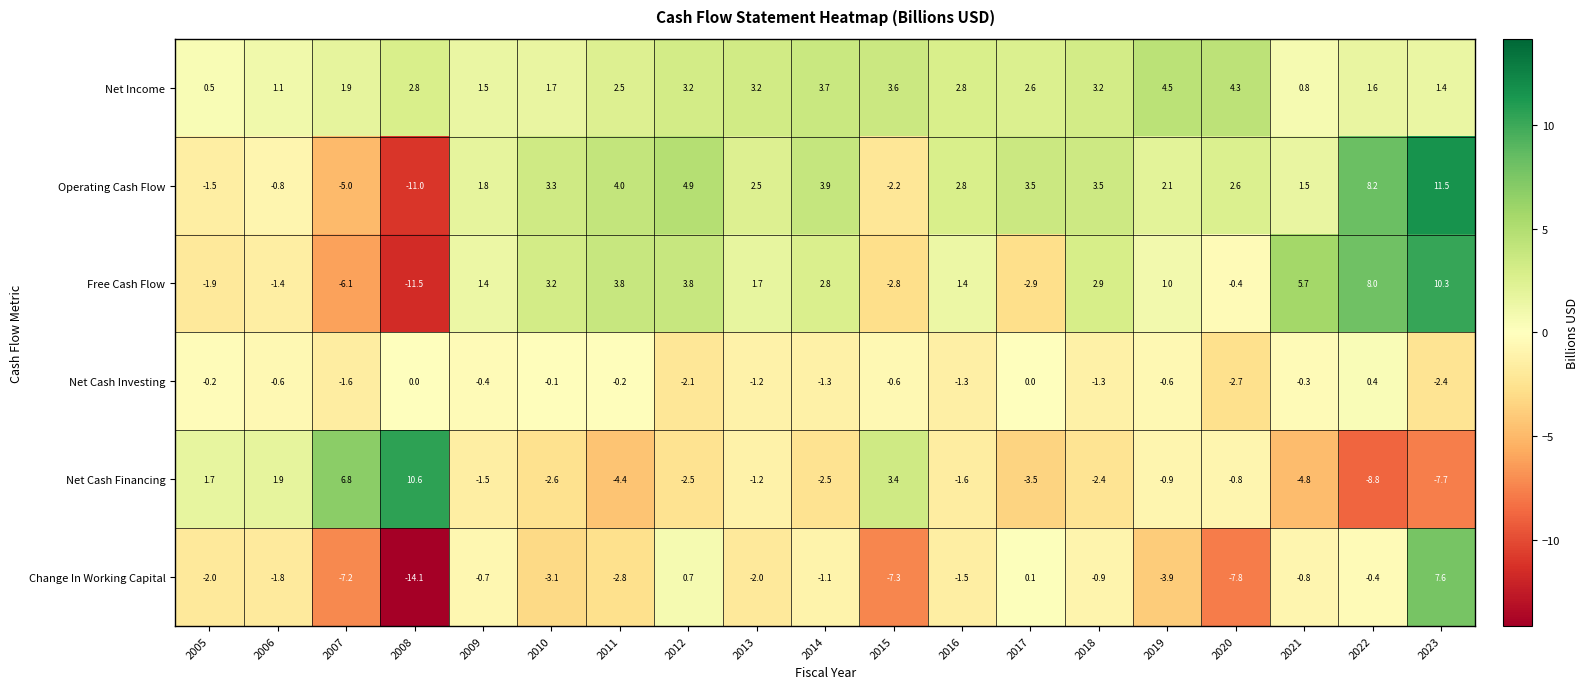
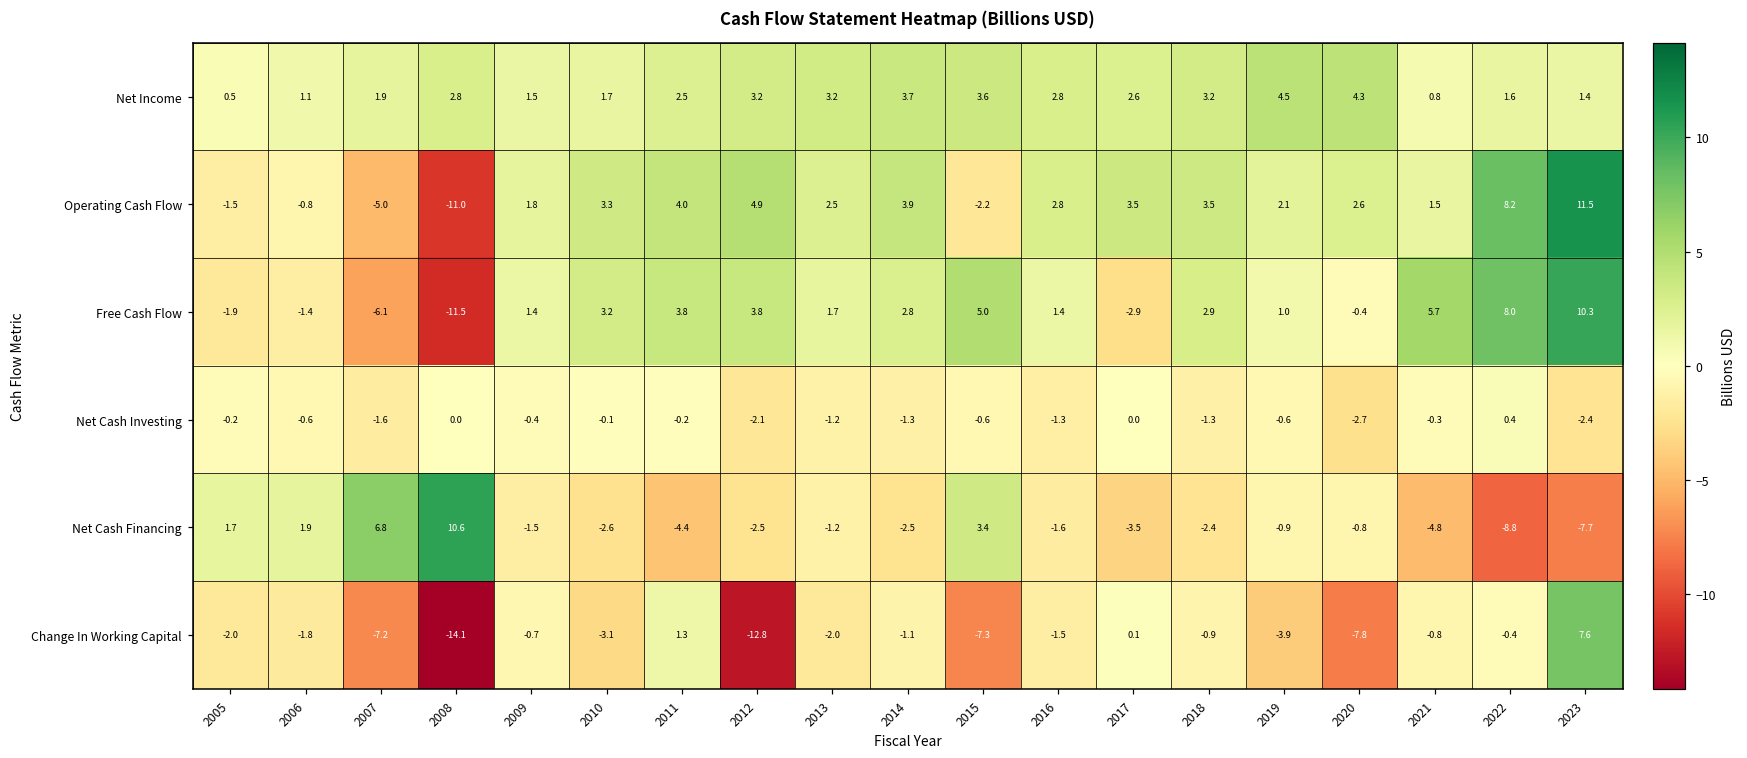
  {
    "Net Income": {
      "2005": 0.5,
      "2006": 1.1,
      "2007": 1.9,
      "2008": 2.8,
      "2009": 1.5,
      "2010": 1.7,
      "2011": 2.5,
      "2012": 3.2,
      "2013": 3.2,
      "2014": 3.7,
      "2015": 3.6,
      "2016": 2.8,
      "2017": 2.6,
      "2018": 3.2,
      "2019": 4.5,
      "2020": 4.3,
      "2021": 0.8,
      "2022": 1.6,
      "2023": 1.4
    },
    "Operating Cash Flow": {
      "2005": -1.5,
      "2006": -0.8,
      "2007": -5.0,
      "2008": -11.0,
      "2009": 1.8,
      "2010": 3.3,
      "2011": 4.0,
      "2012": 4.9,
      "2013": 2.5,
      "2014": 3.9,
      "2015": -2.2,
      "2016": 2.8,
      "2017": 3.5,
      "2018": 3.5,
      "2019": 2.1,
      "2020": 2.6,
      "2021": 1.5,
      "2022": 8.2,
      "2023": 11.5
    },
    "Free Cash Flow": {
      "2005": -1.9,
      "2006": -1.4,
      "2007": -6.1,
      "2008": -11.5,
      "2009": 1.4,
      "2010": 3.2,
      "2011": 3.8,
      "2012": 3.8,
      "2013": 1.7,
      "2014": 2.8,
-     "2015": -2.8,
+     "2015": 5.0,
      "2016": 1.4,
      "2017": -2.9,
      "2018": 2.9,
      "2019": 1.0,
      "2020": -0.4,
      "2021": 5.7,
      "2022": 8.0,
      "2023": 10.3
    },
    "Net Cash Investing": {
      "2005": -0.2,
      "2006": -0.6,
      "2007": -1.6,
      "2008": 0.0,
      "2009": -0.4,
      "2010": -0.1,
      "2011": -0.2,
      "2012": -2.1,
      "2013": -1.2,
      "2014": -1.3,
      "2015": -0.6,
      "2016": -1.3,
      "2017": 0.0,
      "2018": -1.3,
      "2019": -0.6,
      "2020": -2.7,
      "2021": -0.3,
      "2022": 0.4,
      "2023": -2.4
    },
    "Net Cash Financing": {
      "2005": 1.7,
      "2006": 1.9,
      "2007": 6.8,
      "2008": 10.6,
      "2009": -1.5,
      "2010": -2.6,
      "2011": -4.4,
      "2012": -2.5,
      "2013": -1.2,
      "2014": -2.5,
      "2015": 3.4,
      "2016": -1.6,
      "2017": -3.5,
      "2018": -2.4,
      "2019": -0.9,
      "2020": -0.8,
      "2021": -4.8,
      "2022": -8.8,
      "2023": -7.7
    },
    "Change In Working Capital": {
      "2005": -2.0,
      "2006": -1.8,
      "2007": -7.2,
      "2008": -14.1,
      "2009": -0.7,
      "2010": -3.1,
-     "2011": -2.8,
-     "2012": 0.7,
+     "2011": 1.3,
+     "2012": -12.8,
      "2013": -2.0,
      "2014": -1.1,
      "2015": -7.3,
      "2016": -1.5,
      "2017": 0.1,
      "2018": -0.9,
      "2019": -3.9,
      "2020": -7.8,
      "2021": -0.8,
      "2022": -0.4,
      "2023": 7.6
    }
  }
